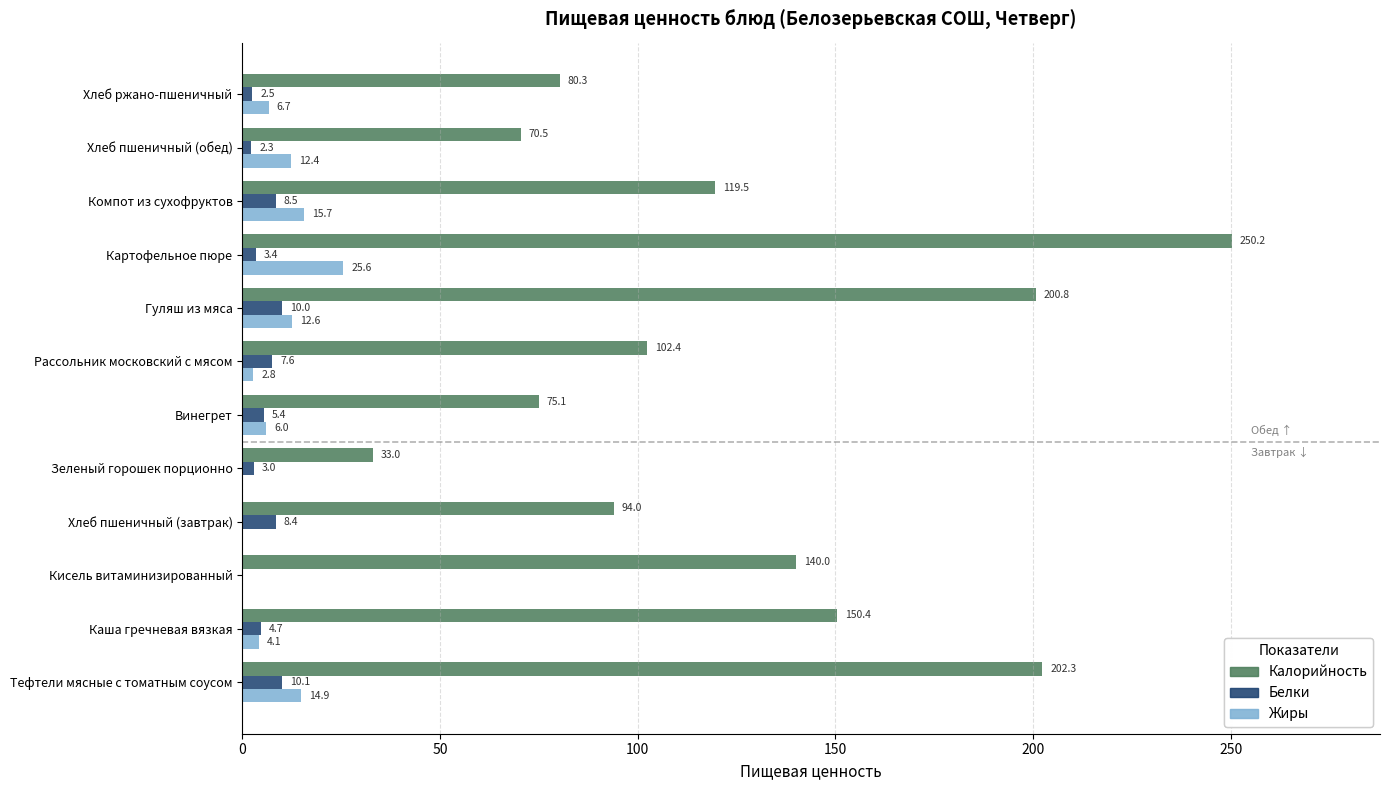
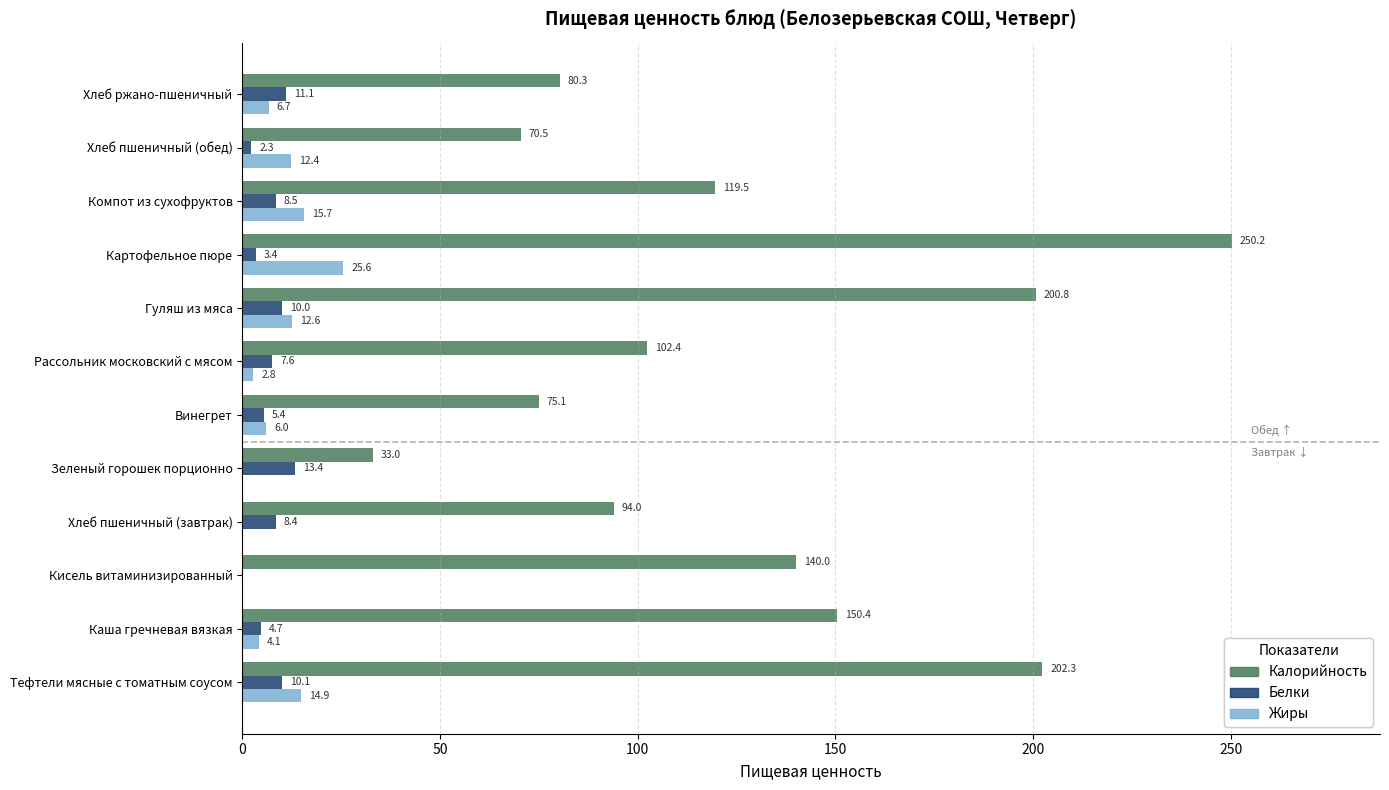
  {
    "Калорийность": {
      "Хлеб ржано-пшеничный": 80.3,
      "Хлеб пшеничный (обед)": 70.5,
      "Компот из сухофруктов": 119.5,
      "Картофельное пюре": 250.2,
      "Гуляш из мяса": 200.8,
      "Рассольник московский с мясом": 102.4,
      "Винегрет": 75.1,
      "Зеленый горошек порционно": 33.0,
      "Хлеб пшеничный (завтрак)": 94.0,
      "Кисель витаминизированный": 140.0,
      "Каша гречневая вязкая": 150.4,
      "Тефтели мясные с томатным соусом": 202.3
    },
    "Белки": {
-     "Хлеб ржано-пшеничный": 2.5,
+     "Хлеб ржано-пшеничный": 11.1,
      "Хлеб пшеничный (обед)": 2.3,
      "Компот из сухофруктов": 8.5,
      "Картофельное пюре": 3.4,
      "Гуляш из мяса": 10.0,
      "Рассольник московский с мясом": 7.6,
      "Винегрет": 5.4,
-     "Зеленый горошек порционно": 3.0,
+     "Зеленый горошек порционно": 13.4,
      "Хлеб пшеничный (завтрак)": 8.4,
      "Каша гречневая вязкая": 4.7,
      "Тефтели мясные с томатным соусом": 10.1
    },
    "Жиры": {
      "Хлеб ржано-пшеничный": 6.7,
      "Хлеб пшеничный (обед)": 12.4,
      "Компот из сухофруктов": 15.7,
      "Картофельное пюре": 25.6,
      "Гуляш из мяса": 12.6,
      "Рассольник московский с мясом": 2.8,
      "Винегрет": 6.0,
      "Каша гречневая вязкая": 4.1,
      "Тефтели мясные с томатным соусом": 14.9
    }
  }
